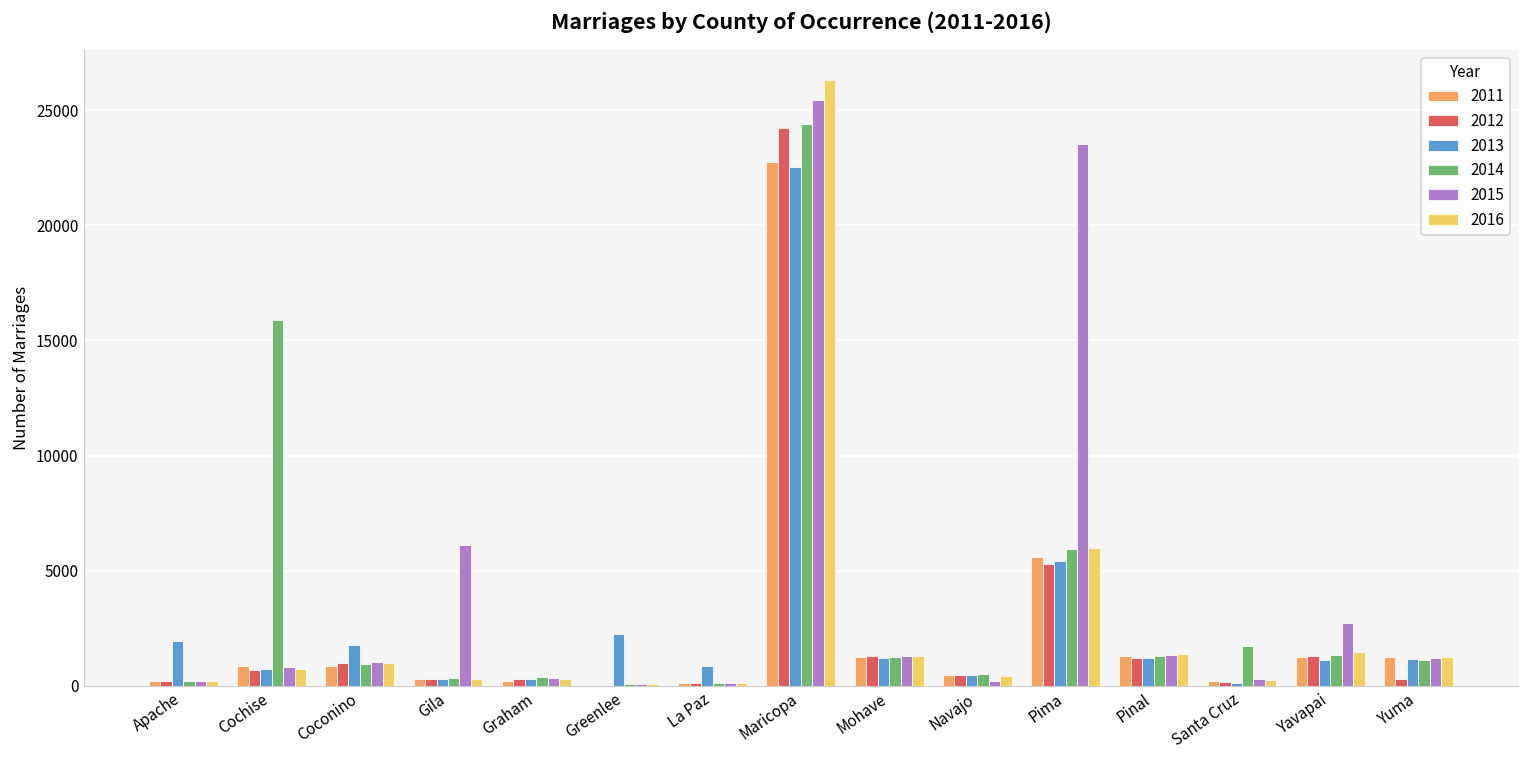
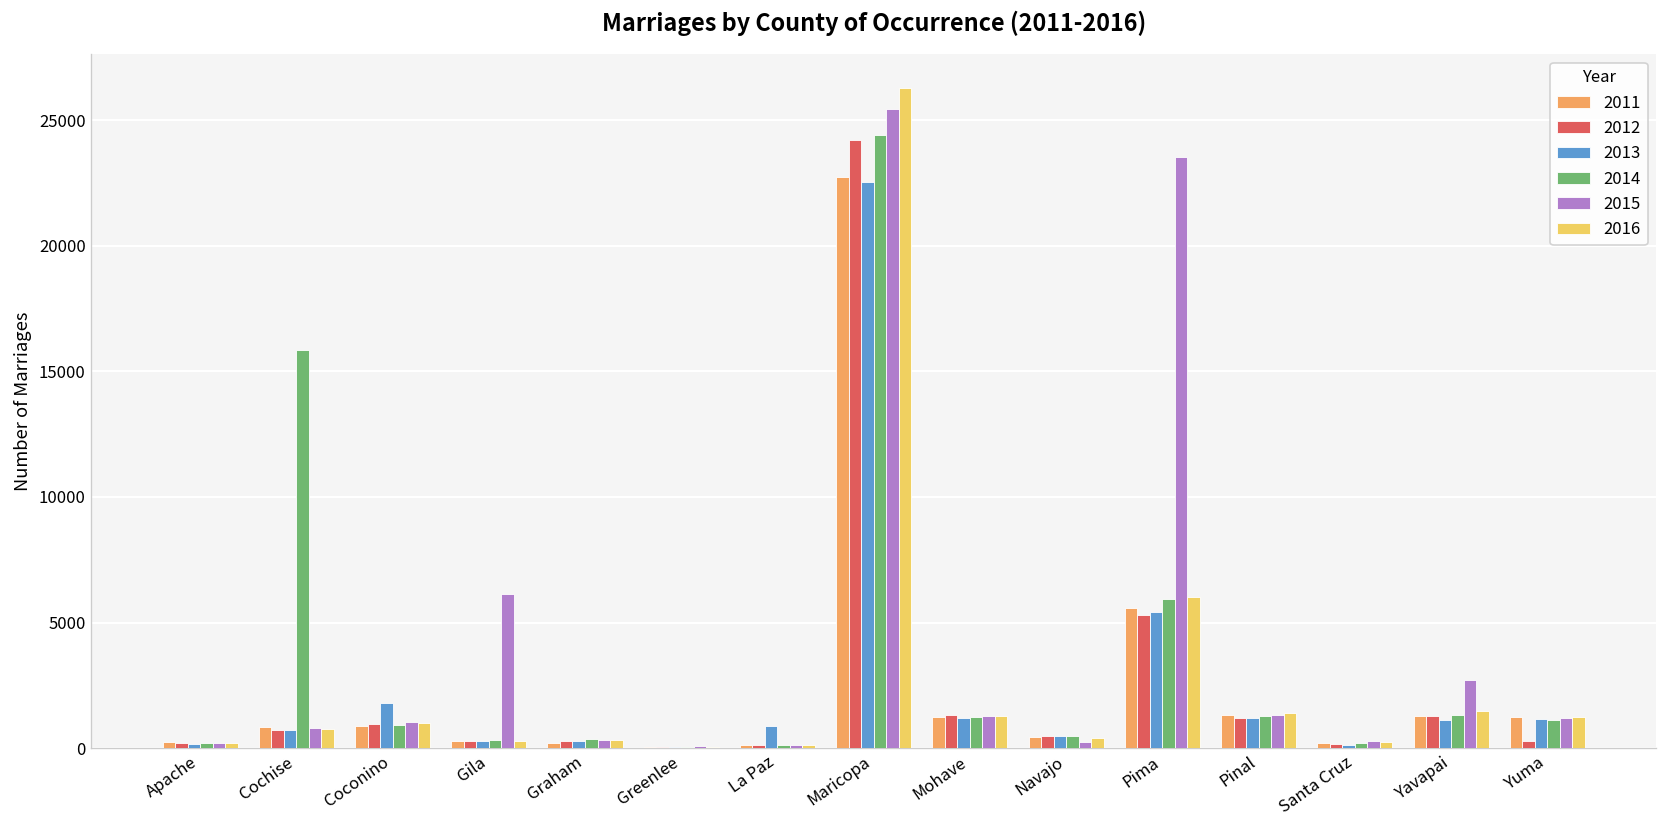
  {
    "2012": {
      "Apache": 200,
      "Cochise": 700,
      "Coconino": 1000,
      "Gila": 300,
      "Graham": 300,
      "La Paz": 100,
      "Maricopa": 24200,
      "Mohave": 1300,
      "Navajo": 500,
      "Pima": 5300,
      "Pinal": 1200,
      "Santa Cruz": 200,
      "Yavapai": 1300,
      "Yuma": 300
    },
    "2013": {
-     "Apache": 1900,
+     "Apache": 200,
      "Cochise": 700,
      "Coconino": 1800,
      "Gila": 300,
      "Graham": 300,
-     "Greenlee": 2300,
+     "Greenlee": 100,
      "La Paz": 900,
      "Maricopa": 22500,
      "Mohave": 1200,
      "Navajo": 500,
      "Pima": 5400,
      "Pinal": 1200,
      "Santa Cruz": 100,
      "Yavapai": 1100,
      "Yuma": 1200
    },
    "2014": {
      "Apache": 200,
      "Cochise": 15900,
      "Coconino": 900,
      "Gila": 300,
      "Graham": 400,
      "La Paz": 100,
      "Maricopa": 24400,
      "Mohave": 1300,
      "Navajo": 500,
      "Pima": 6000,
      "Pinal": 1300,
-     "Santa Cruz": 1700,
+     "Santa Cruz": 200,
      "Yavapai": 1300,
      "Yuma": 1100
    },
    "2015": {
      "Apache": 200,
      "Cochise": 800,
      "Coconino": 1000,
      "Gila": 6100,
      "Graham": 300,
      "Maricopa": 25500,
      "Mohave": 1300,
      "Navajo": 200,
      "Pima": 23500,
      "Pinal": 1300,
      "Santa Cruz": 300,
      "Yavapai": 2700,
      "Yuma": 1200
    }
  }
